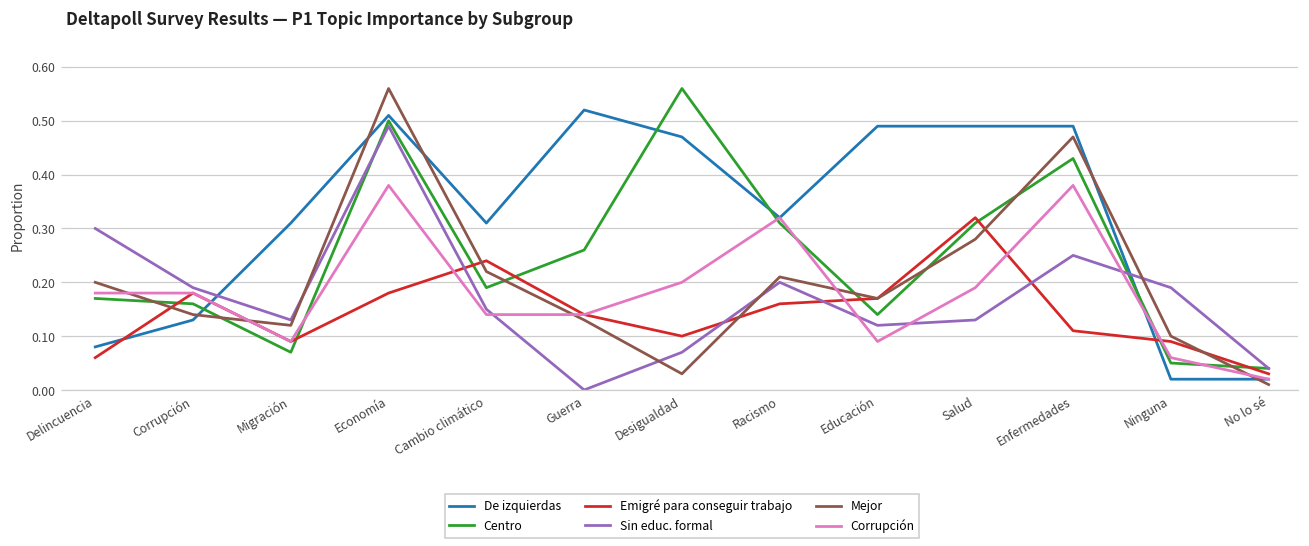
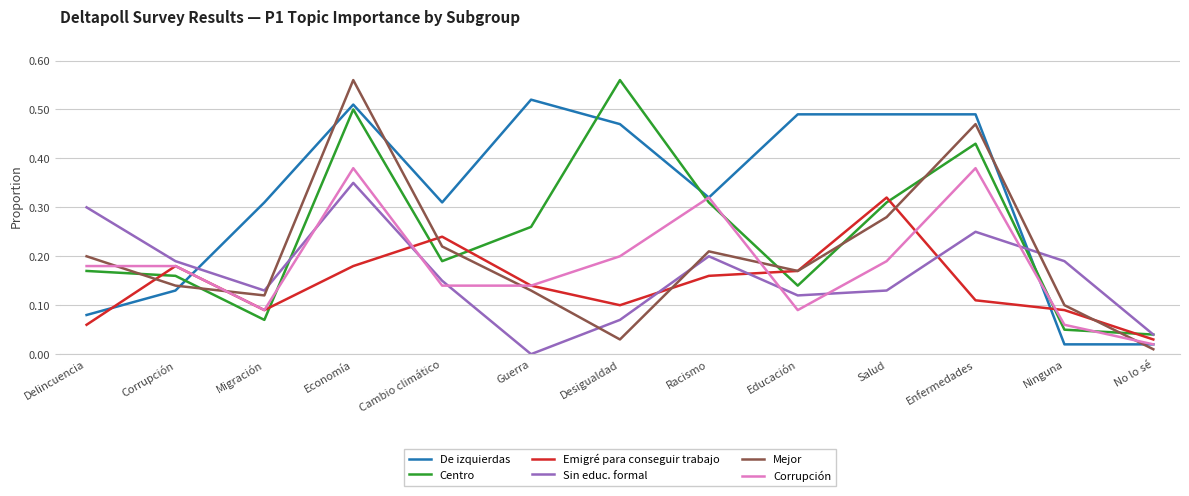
  {
    "De izquierdas": {
      "Delincuencia": 0.08,
      "Corrupción": 0.13,
      "Migración": 0.31,
      "Economía": 0.51,
      "Cambio climático": 0.31,
      "Guerra": 0.52,
      "Desigualdad": 0.47,
      "Educación": 0.49,
      "Salud": 0.49,
      "Enfermedades": 0.49,
      "Ninguna": 0.02
    },
    "Centro": {
      "Delincuencia": 0.17,
      "Corrupción": 0.16,
      "Migración": 0.07,
      "Economía": 0.50,
      "Cambio climático": 0.19,
      "Guerra": 0.26,
      "Desigualdad": 0.56,
      "Racismo": 0.31,
      "Educación": 0.14,
      "Salud": 0.31,
      "Enfermedades": 0.43,
      "Ninguna": 0.05
    },
    "Emigré para conseguir trabajo": {
      "Delincuencia": 0.06,
      "Economía": 0.18,
      "Cambio climático": 0.24,
      "Desigualdad": 0.10,
      "Racismo": 0.16,
      "Salud": 0.32,
      "Enfermedades": 0.11,
      "Ninguna": 0.09,
      "No lo sé": 0.03
    },
    "Sin educ. formal": {
      "Delincuencia": 0.30,
      "Corrupción": 0.19,
      "Migración": 0.13,
-     "Economía": 0.49,
+     "Economía": 0.35,
      "Cambio climático": 0.15,
      "Guerra": 0.00,
      "Desigualdad": 0.07,
      "Racismo": 0.20,
      "Educación": 0.12,
      "Salud": 0.13,
      "Enfermedades": 0.25,
      "Ninguna": 0.19
    },
    "Mejor": {
      "Delincuencia": 0.20,
      "Corrupción": 0.14,
      "Migración": 0.12,
      "Economía": 0.56,
      "Cambio climático": 0.22,
      "Guerra": 0.13,
      "Desigualdad": 0.03,
      "Racismo": 0.21,
      "Salud": 0.28,
      "Enfermedades": 0.47,
      "Ninguna": 0.10,
      "No lo sé": 0.01
    },
    "Corrupción": {
      "Delincuencia": 0.18,
      "Economía": 0.38,
      "Cambio climático": 0.14,
      "Desigualdad": 0.20,
      "Educación": 0.09,
      "Salud": 0.19,
      "Enfermedades": 0.38,
      "Ninguna": 0.06
    }
  }
